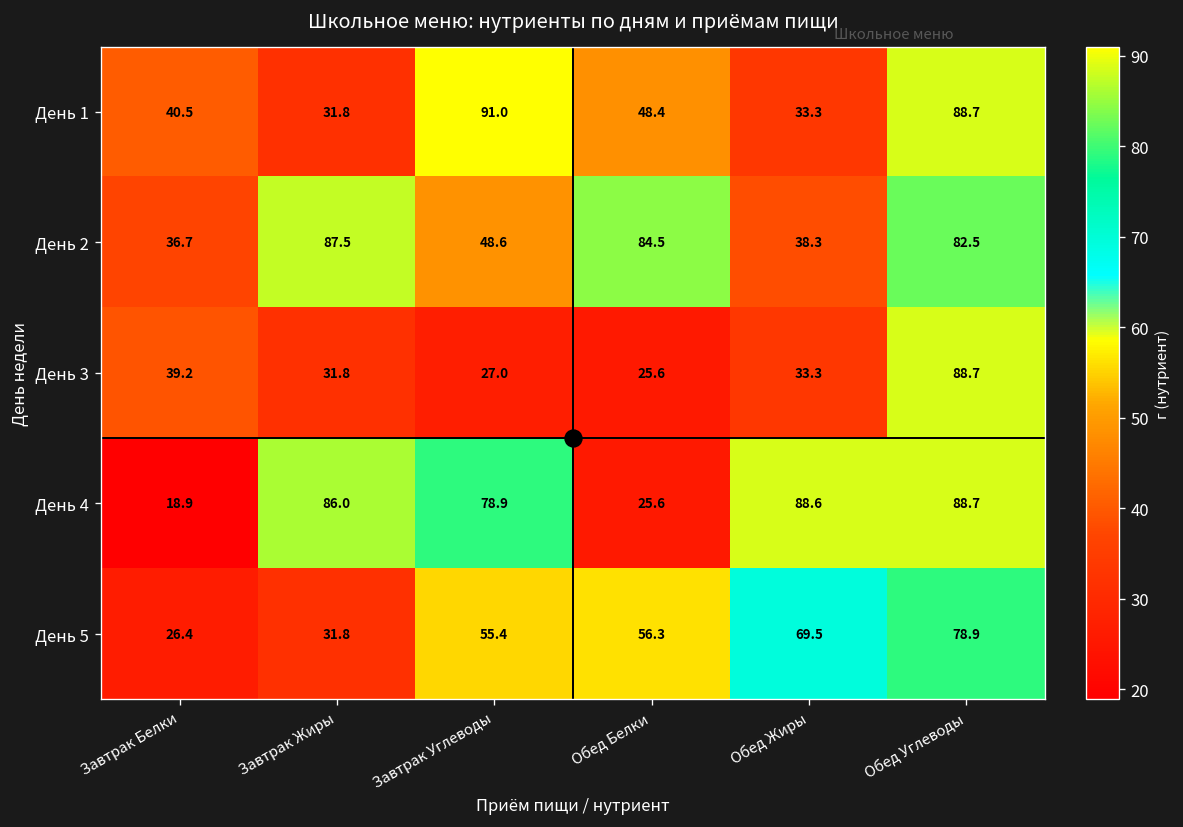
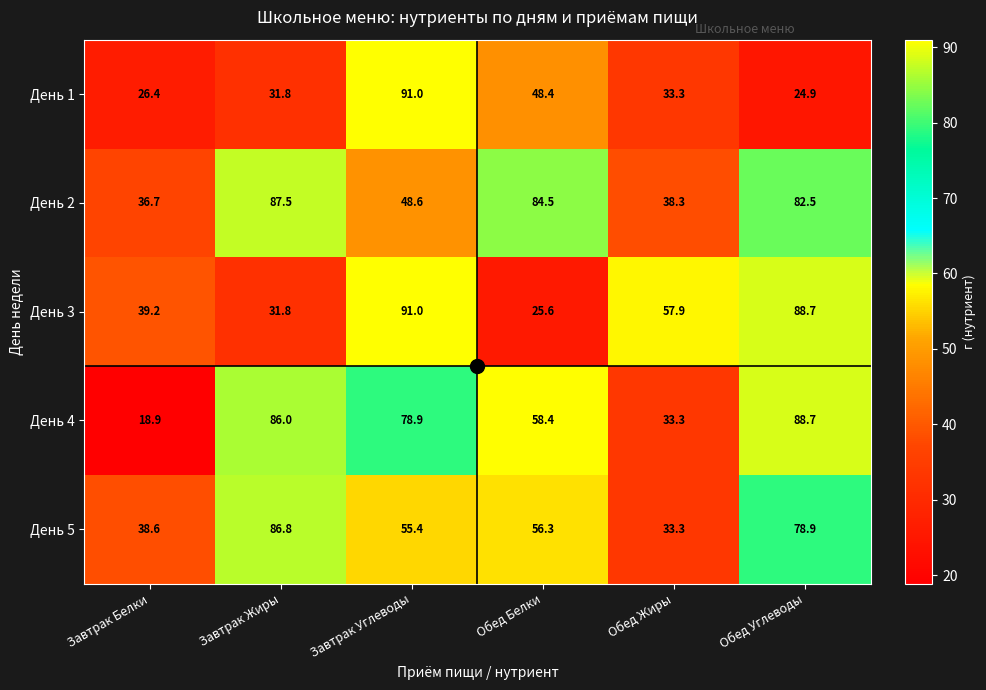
  {
    "День 1": {
-     "Завтрак Белки": 40.5,
+     "Завтрак Белки": 26.4,
      "Завтрак Жиры": 31.8,
      "Завтрак Углеводы": 91.0,
      "Обед Белки": 48.4,
      "Обед Жиры": 33.3,
-     "Обед Углеводы": 88.7
+     "Обед Углеводы": 24.9
    },
    "День 2": {
      "Завтрак Белки": 36.7,
      "Завтрак Жиры": 87.5,
      "Завтрак Углеводы": 48.6,
      "Обед Белки": 84.5,
      "Обед Жиры": 38.3,
      "Обед Углеводы": 82.5
    },
    "День 3": {
      "Завтрак Белки": 39.2,
      "Завтрак Жиры": 31.8,
-     "Завтрак Углеводы": 27.0,
+     "Завтрак Углеводы": 91.0,
      "Обед Белки": 25.6,
-     "Обед Жиры": 33.3,
+     "Обед Жиры": 57.9,
      "Обед Углеводы": 88.7
    },
    "День 4": {
      "Завтрак Белки": 18.9,
      "Завтрак Жиры": 86.0,
      "Завтрак Углеводы": 78.9,
-     "Обед Белки": 25.6,
-     "Обед Жиры": 88.6,
+     "Обед Белки": 58.4,
+     "Обед Жиры": 33.3,
      "Обед Углеводы": 88.7
    },
    "День 5": {
-     "Завтрак Белки": 26.4,
-     "Завтрак Жиры": 31.8,
+     "Завтрак Белки": 38.6,
+     "Завтрак Жиры": 86.8,
      "Завтрак Углеводы": 55.4,
      "Обед Белки": 56.3,
-     "Обед Жиры": 69.5,
+     "Обед Жиры": 33.3,
      "Обед Углеводы": 78.9
    }
  }
